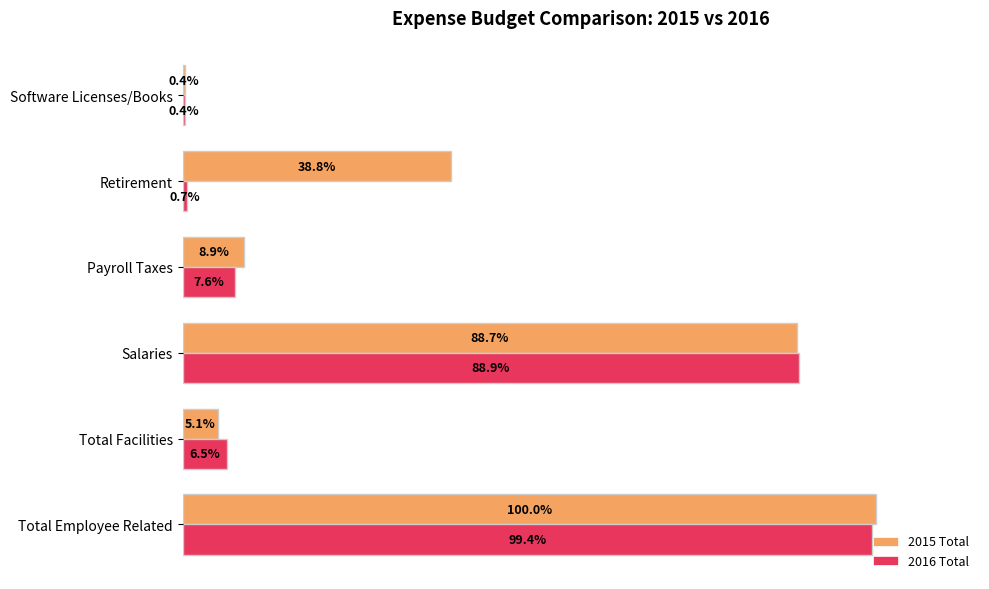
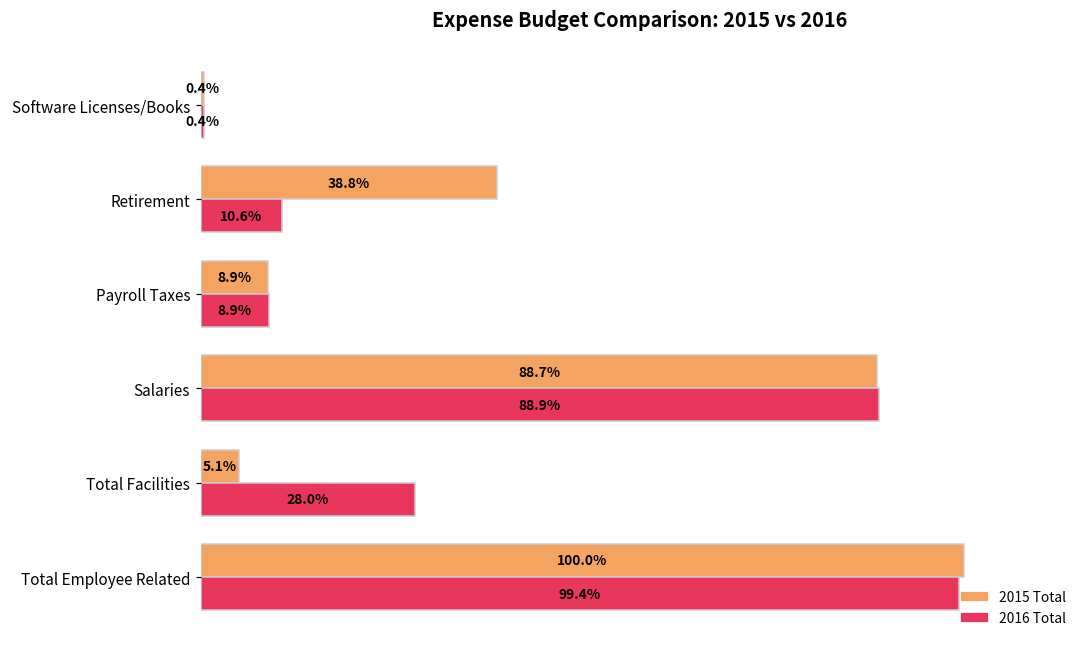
  {
    "2015 Total": {
      "Software Licenses/Books": "0.4%",
      "Retirement": "38.8%",
      "Payroll Taxes": "8.9%",
      "Salaries": "88.7%",
      "Total Facilities": "5.1%",
      "Total Employee Related": "100.0%"
    },
    "2016 Total": {
      "Software Licenses/Books": "0.4%",
-     "Retirement": "0.7%",
-     "Payroll Taxes": "7.6%",
+     "Retirement": "10.6%",
+     "Payroll Taxes": "8.9%",
      "Salaries": "88.9%",
-     "Total Facilities": "6.5%",
+     "Total Facilities": "28.0%",
      "Total Employee Related": "99.4%"
    }
  }
